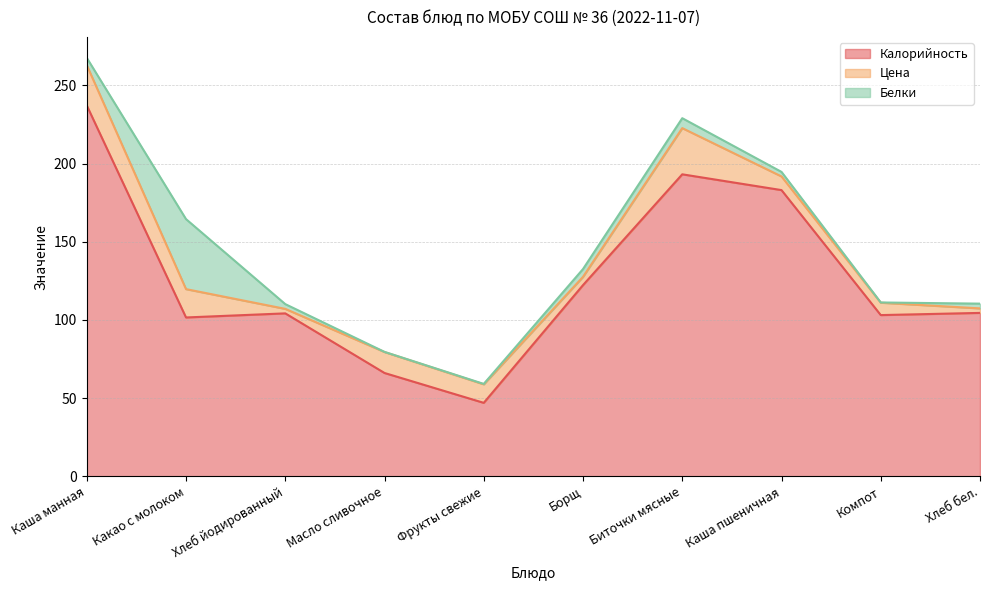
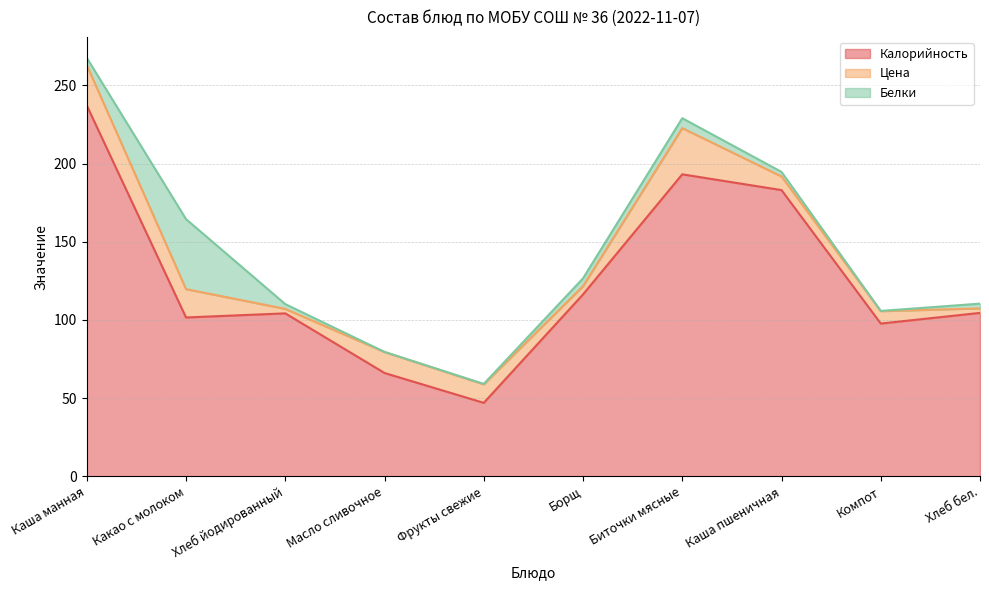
  {
    "Калорийность": {
      "Каша манная": 237,
      "Какао с молоком": 102,
      "Хлеб йодированный": 104,
      "Масло сливочное": 66,
      "Фрукты свежие": 47,
-     "Борщ": 122,
+     "Борщ": 116,
      "Биточки мясные": 193,
      "Каша пшеничная": 183,
-     "Компот": 103,
+     "Компот": 98,
      "Хлеб бел.": 105
    },
    "Цена": {
      "Каша манная": 26,
      "Какао с молоком": 18,
      "Хлеб йодированный": 3,
      "Борщ": 5,
      "Биточки мясные": 30,
      "Каша пшеничная": 9,
      "Хлеб бел.": 3
    },
    "Белки": {
      "Каша манная": 5,
      "Какао с молоком": 45,
      "Хлеб йодированный": 3,
      "Борщ": 5,
      "Биточки мясные": 6,
      "Каша пшеничная": 3,
      "Хлеб бел.": 3
    }
  }
